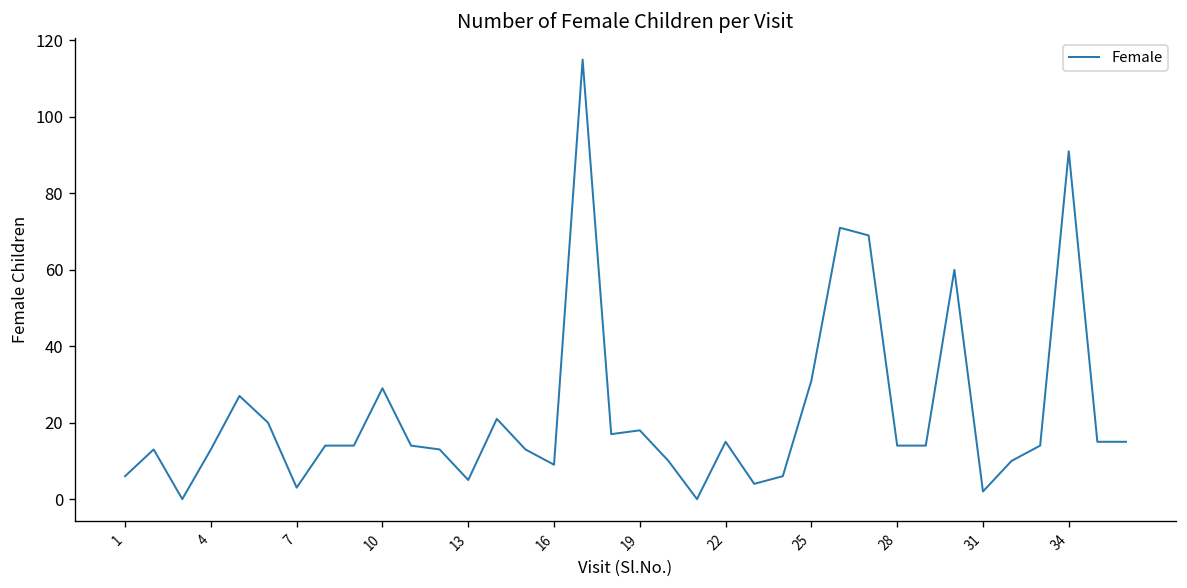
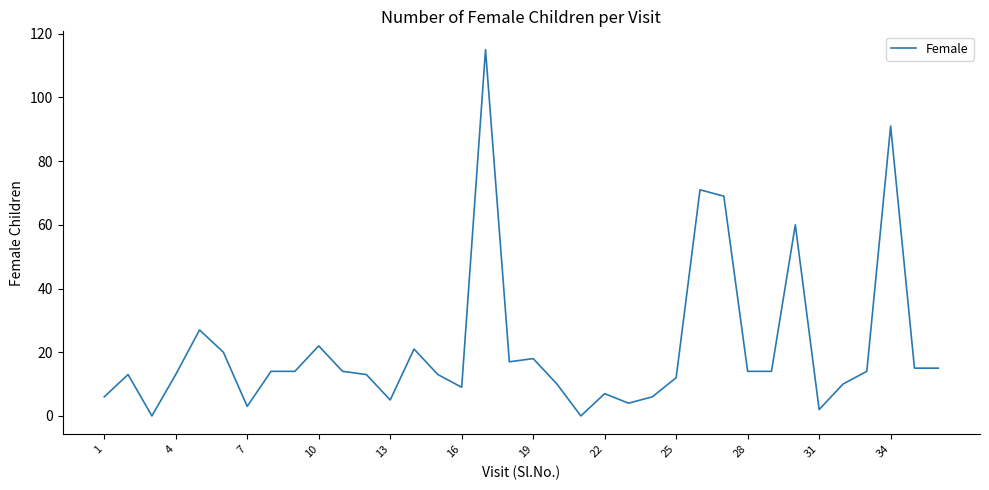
  {
    "1": 6,
    "4": 13,
    "7": 3,
-   "10": 29,
+   "10": 22,
    "13": 5,
    "16": 9,
    "19": 18,
-   "22": 15,
-   "25": 31,
+   "22": 7,
+   "25": 12,
    "28": 14,
    "31": 2,
    "34": 91
  }
